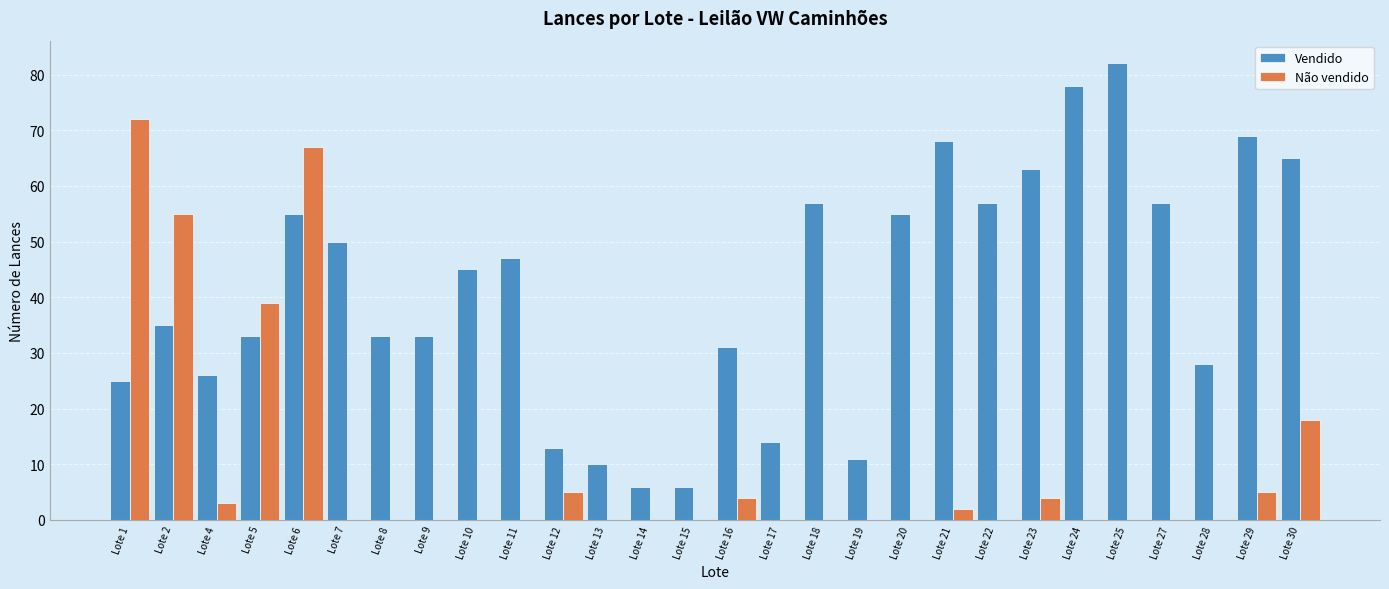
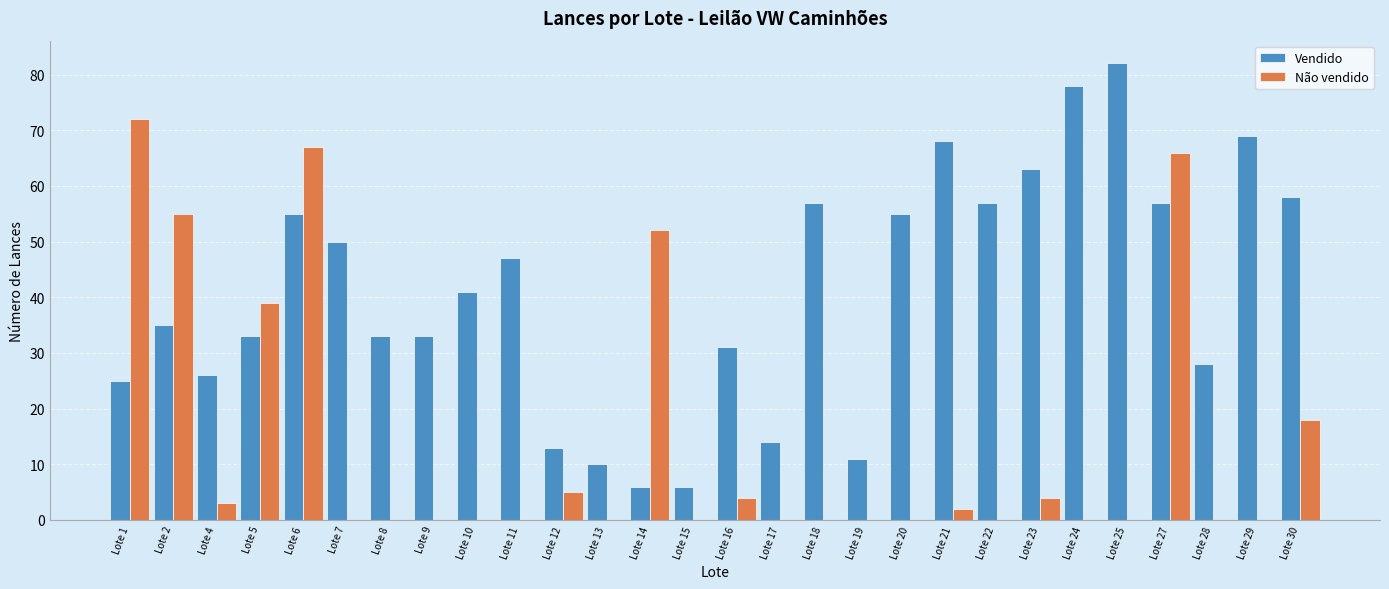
  {
    "Vendido": {
      "Lote 1": 25,
      "Lote 2": 35,
      "Lote 4": 26,
      "Lote 5": 33,
      "Lote 6": 55,
      "Lote 7": 50,
      "Lote 8": 33,
      "Lote 9": 33,
-     "Lote 10": 45,
+     "Lote 10": 41,
      "Lote 11": 47,
      "Lote 12": 13,
      "Lote 13": 10,
      "Lote 14": 6,
      "Lote 15": 6,
      "Lote 16": 31,
      "Lote 17": 14,
      "Lote 18": 57,
      "Lote 19": 11,
      "Lote 20": 55,
      "Lote 21": 68,
      "Lote 22": 57,
      "Lote 23": 63,
      "Lote 24": 78,
      "Lote 25": 82,
      "Lote 27": 57,
      "Lote 28": 28,
      "Lote 29": 69,
-     "Lote 30": 65
+     "Lote 30": 58
    },
    "Não vendido": {
      "Lote 1": 72,
      "Lote 2": 55,
      "Lote 4": 3,
      "Lote 5": 39,
      "Lote 6": 67,
      "Lote 7": 0,
      "Lote 8": 0,
      "Lote 9": 0,
      "Lote 10": 0,
      "Lote 11": 0,
      "Lote 12": 5,
      "Lote 13": 0,
-     "Lote 14": 0,
+     "Lote 14": 52,
      "Lote 15": 0,
      "Lote 16": 4,
      "Lote 17": 0,
      "Lote 18": 0,
      "Lote 19": 0,
      "Lote 20": 0,
      "Lote 21": 2,
      "Lote 22": 0,
      "Lote 23": 4,
      "Lote 24": 0,
      "Lote 25": 0,
-     "Lote 27": 0,
+     "Lote 27": 66,
      "Lote 28": 0,
-     "Lote 29": 5,
+     "Lote 29": 0,
      "Lote 30": 18
    }
  }
